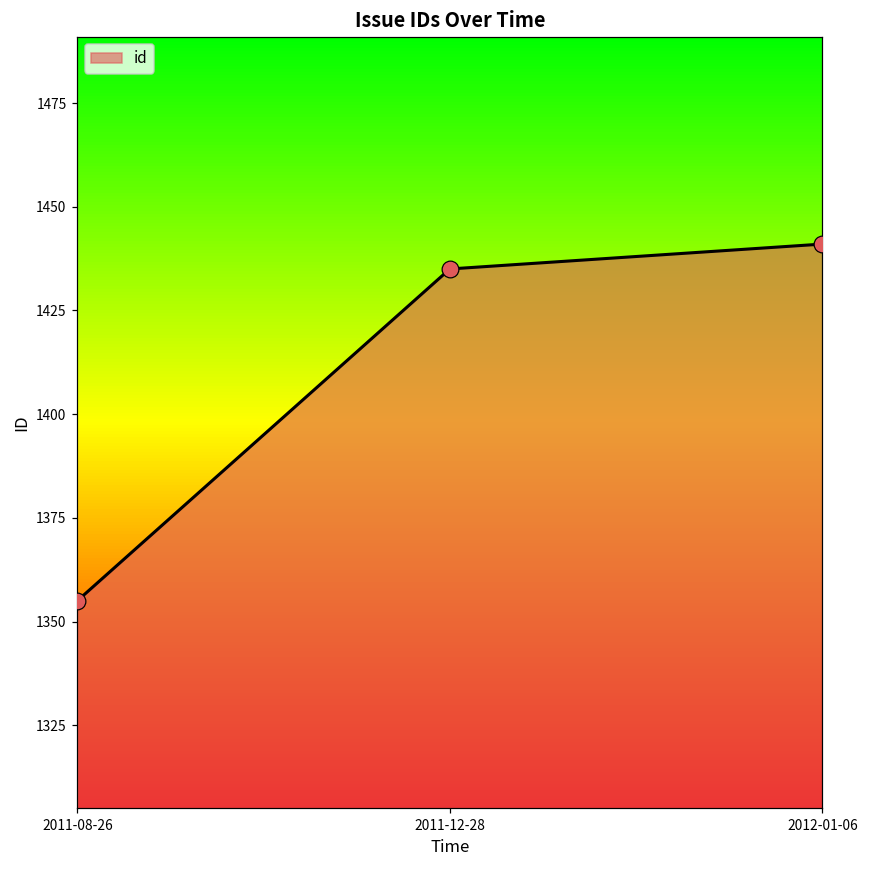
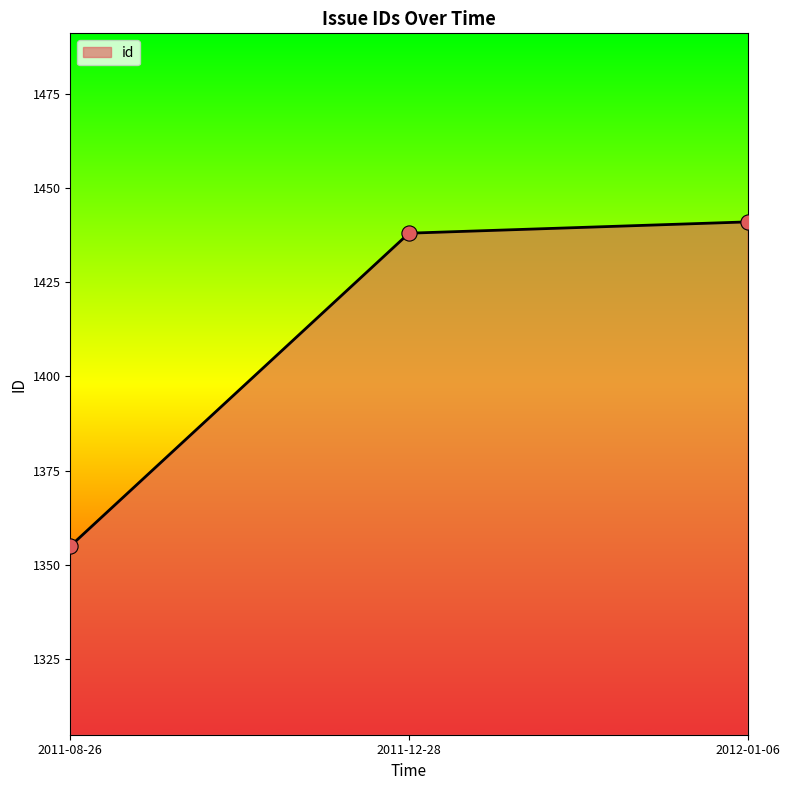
  {
    "2011-08-26": 1355,
-   "2011-12-28": 1435,
+   "2011-12-28": 1438,
    "2012-01-06": 1441
  }
